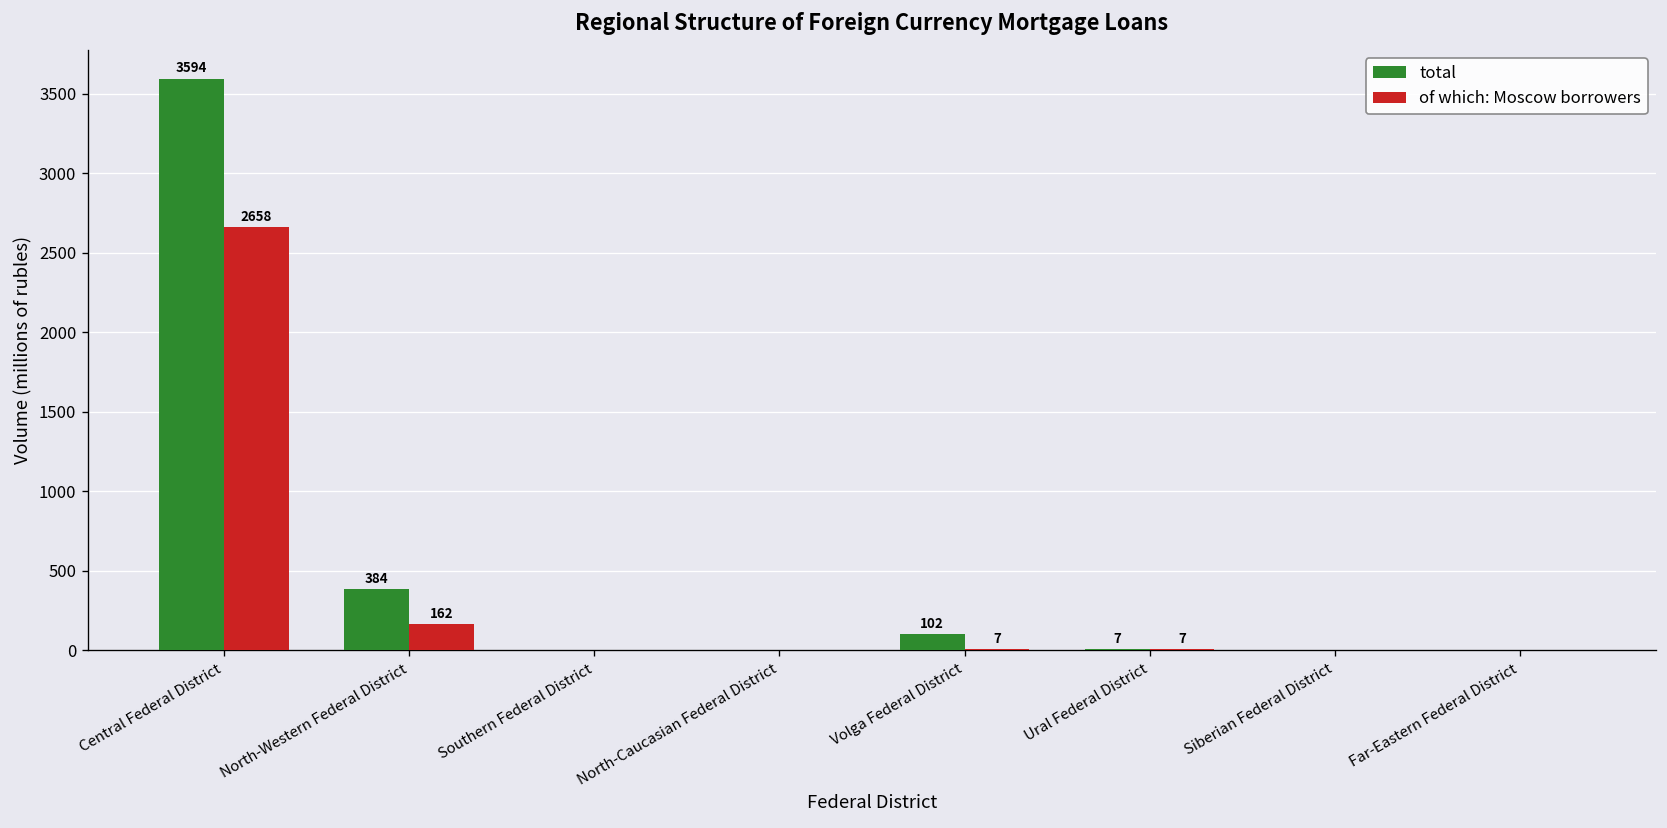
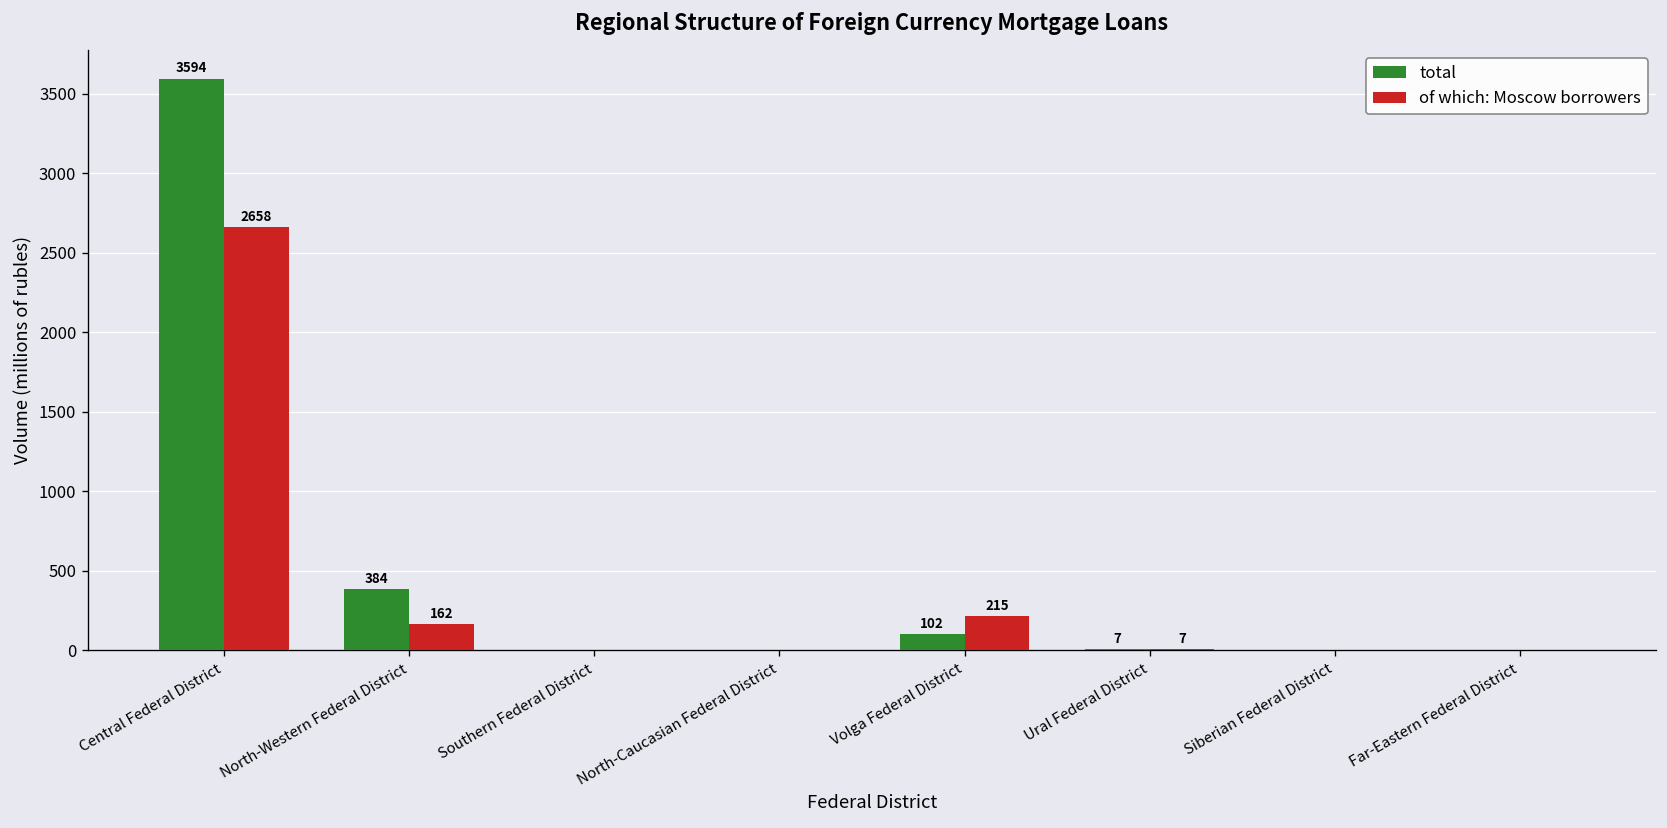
  {
    "total": {
      "Central Federal District": 3594,
      "North-Western Federal District": 384,
      "Volga Federal District": 102,
      "Ural Federal District": 7
    },
    "of which: Moscow borrowers": {
      "Central Federal District": 2658,
      "North-Western Federal District": 162,
-     "Volga Federal District": 7,
+     "Volga Federal District": 215,
      "Ural Federal District": 7
    }
  }
